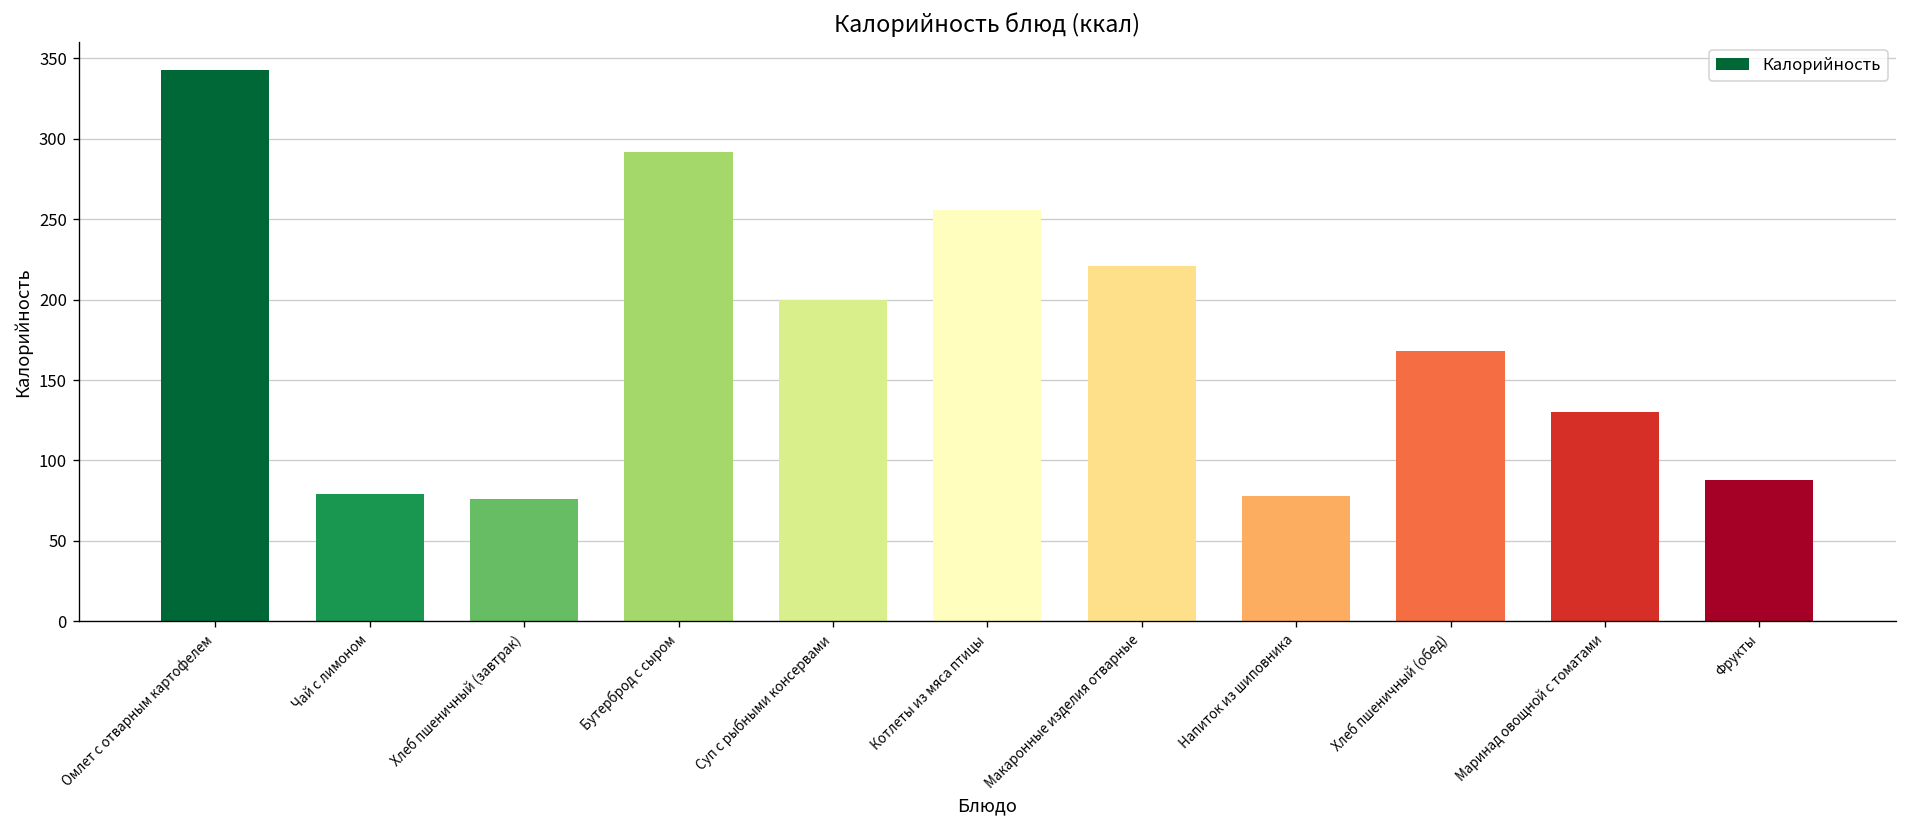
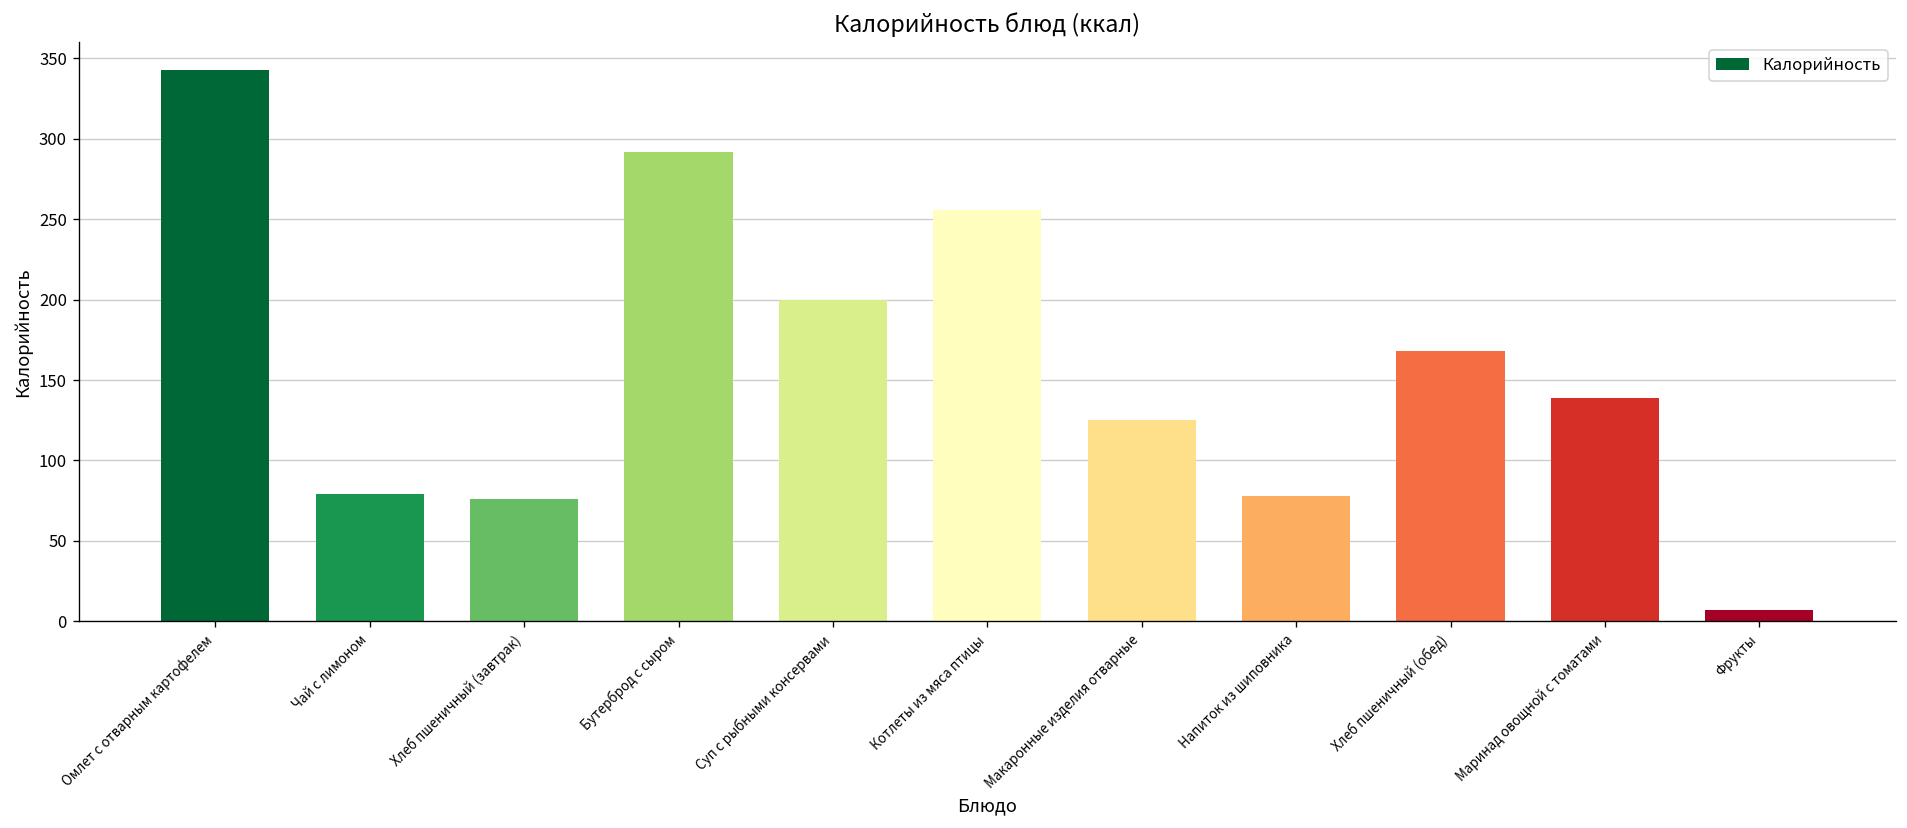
  {
    "Омлет с отварным картофелем": 343,
    "Чай с лимоном": 79,
    "Хлеб пшеничный (завтрак)": 76,
    "Бутерброд с сыром": 292,
    "Суп с рыбными консервами": 200,
    "Котлеты из мяса птицы": 256,
-   "Макаронные изделия отварные": 221,
+   "Макаронные изделия отварные": 125,
    "Напиток из шиповника": 78,
    "Хлеб пшеничный (обед)": 168,
-   "Маринад овощной с томатами": 130,
-   "Фрукты": 88
+   "Маринад овощной с томатами": 139,
+   "Фрукты": 7
  }
